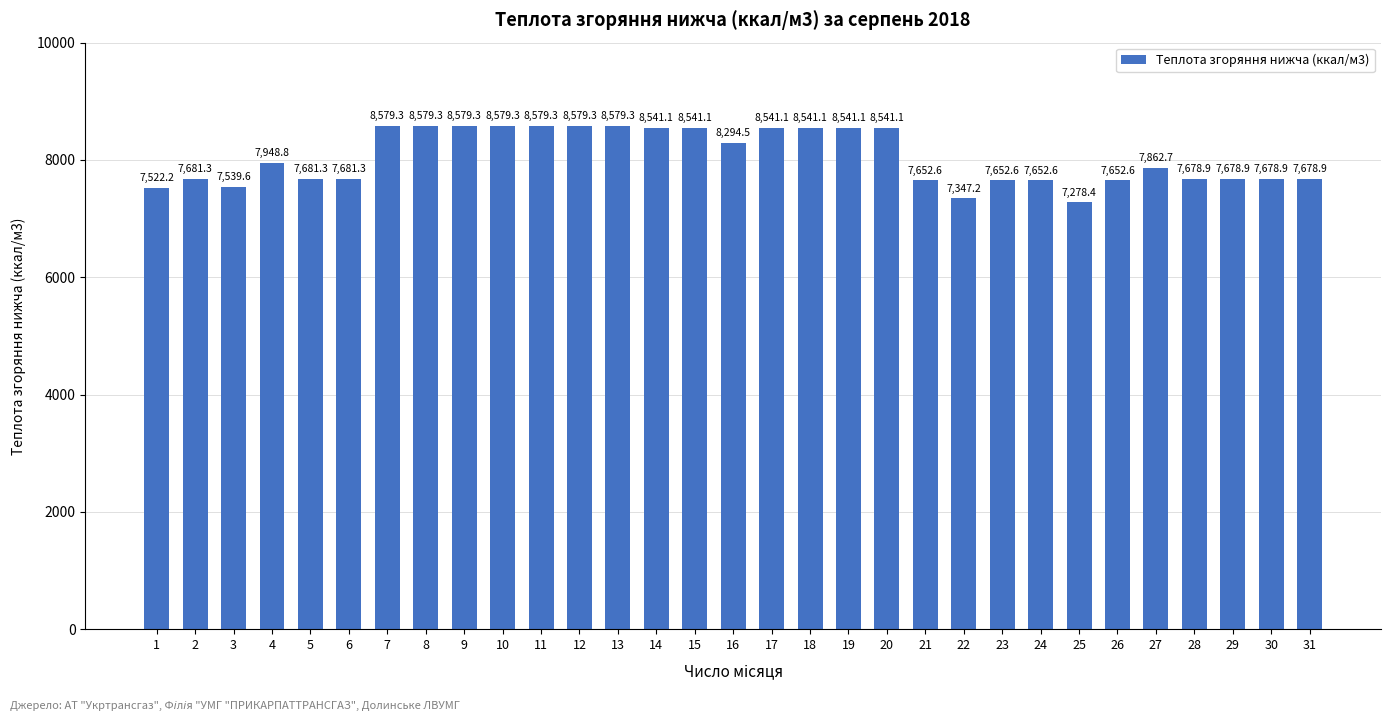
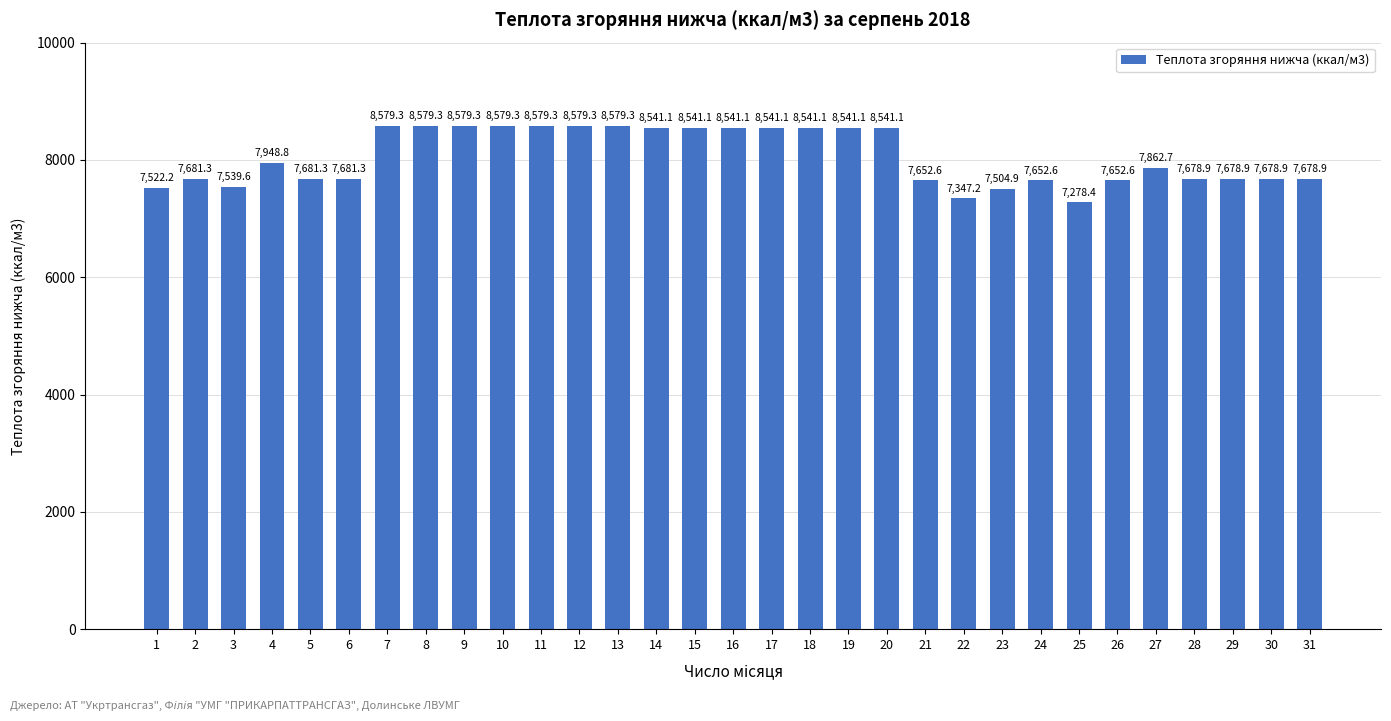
  {
    "1": "7,522.2",
    "2": "7,681.3",
    "3": "7,539.6",
    "4": "7,948.8",
    "5": "7,681.3",
    "6": "7,681.3",
    "7": "8,579.3",
    "8": "8,579.3",
    "9": "8,579.3",
    "10": "8,579.3",
    "11": "8,579.3",
    "12": "8,579.3",
    "13": "8,579.3",
    "14": "8,541.1",
    "15": "8,541.1",
-   "16": "8,294.5",
+   "16": "8,541.1",
    "17": "8,541.1",
    "18": "8,541.1",
    "19": "8,541.1",
    "20": "8,541.1",
    "21": "7,652.6",
    "22": "7,347.2",
-   "23": "7,652.6",
+   "23": "7,504.9",
    "24": "7,652.6",
    "25": "7,278.4",
    "26": "7,652.6",
    "27": "7,862.7",
    "28": "7,678.9",
    "29": "7,678.9",
    "30": "7,678.9",
    "31": "7,678.9"
  }
